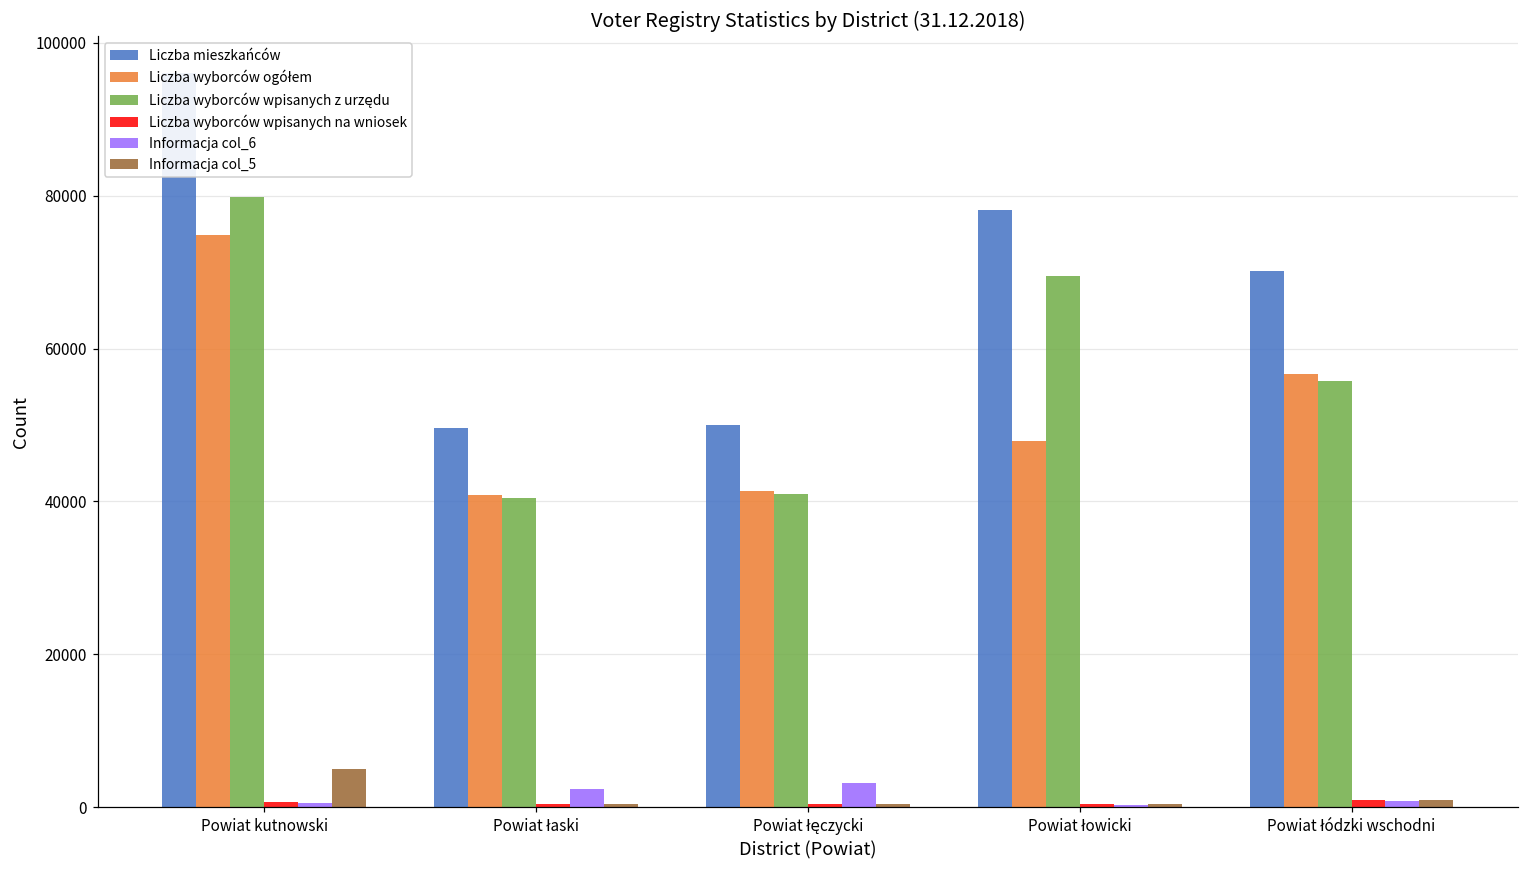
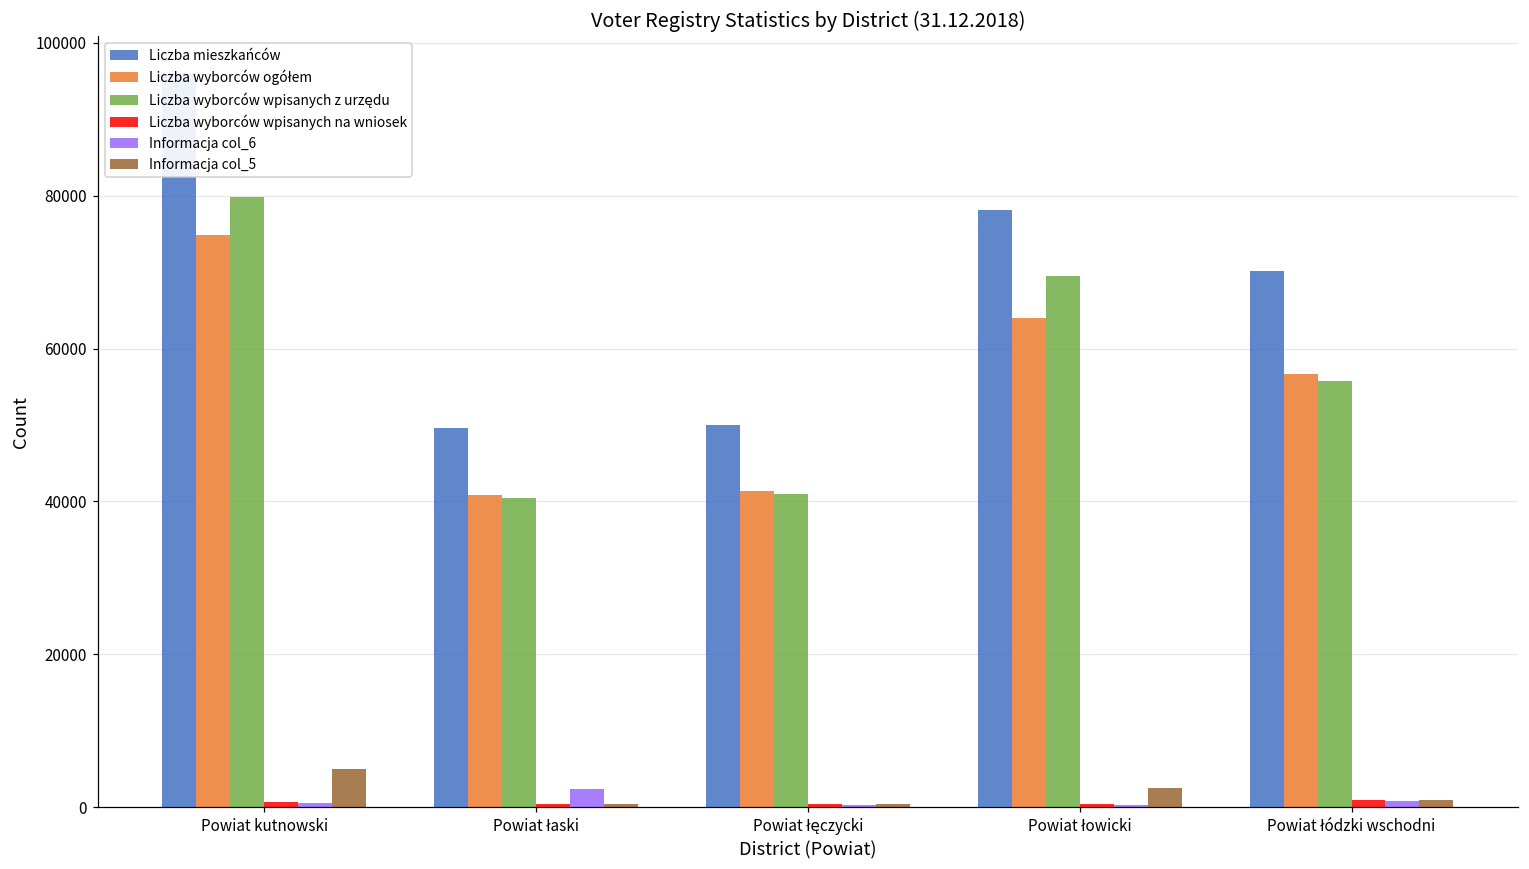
  {
    "Liczba mieszkańców": {
      "Powiat łaski": 50000,
      "Powiat łęczycki": 50000,
      "Powiat łowicki": 78000,
      "Powiat łódzki wschodni": 70000
    },
    "Liczba wyborców ogółem": {
      "Powiat kutnowski": 75000,
      "Powiat łaski": 41000,
      "Powiat łęczycki": 41000,
-     "Powiat łowicki": 48000,
+     "Powiat łowicki": 64000,
      "Powiat łódzki wschodni": 57000
    },
    "Liczba wyborców wpisanych z urzędu": {
      "Powiat kutnowski": 80000,
      "Powiat łaski": 40000,
      "Powiat łęczycki": 41000,
      "Powiat łowicki": 70000,
      "Powiat łódzki wschodni": 56000
    },
    "Liczba wyborców wpisanych na wniosek": {
      "Powiat kutnowski": 1000,
      "Powiat łaski": 0,
      "Powiat łęczycki": 0,
      "Powiat łowicki": 0,
      "Powiat łódzki wschodni": 1000
    },
    "Informacja col_6": {
      "Powiat kutnowski": 1000,
      "Powiat łaski": 2000,
-     "Powiat łęczycki": 3000,
+     "Powiat łęczycki": 0,
      "Powiat łódzki wschodni": 1000
    },
    "Informacja col_5": {
      "Powiat kutnowski": 5000,
      "Powiat łaski": 0,
      "Powiat łęczycki": 0,
-     "Powiat łowicki": 0,
+     "Powiat łowicki": 3000,
      "Powiat łódzki wschodni": 1000
    }
  }
